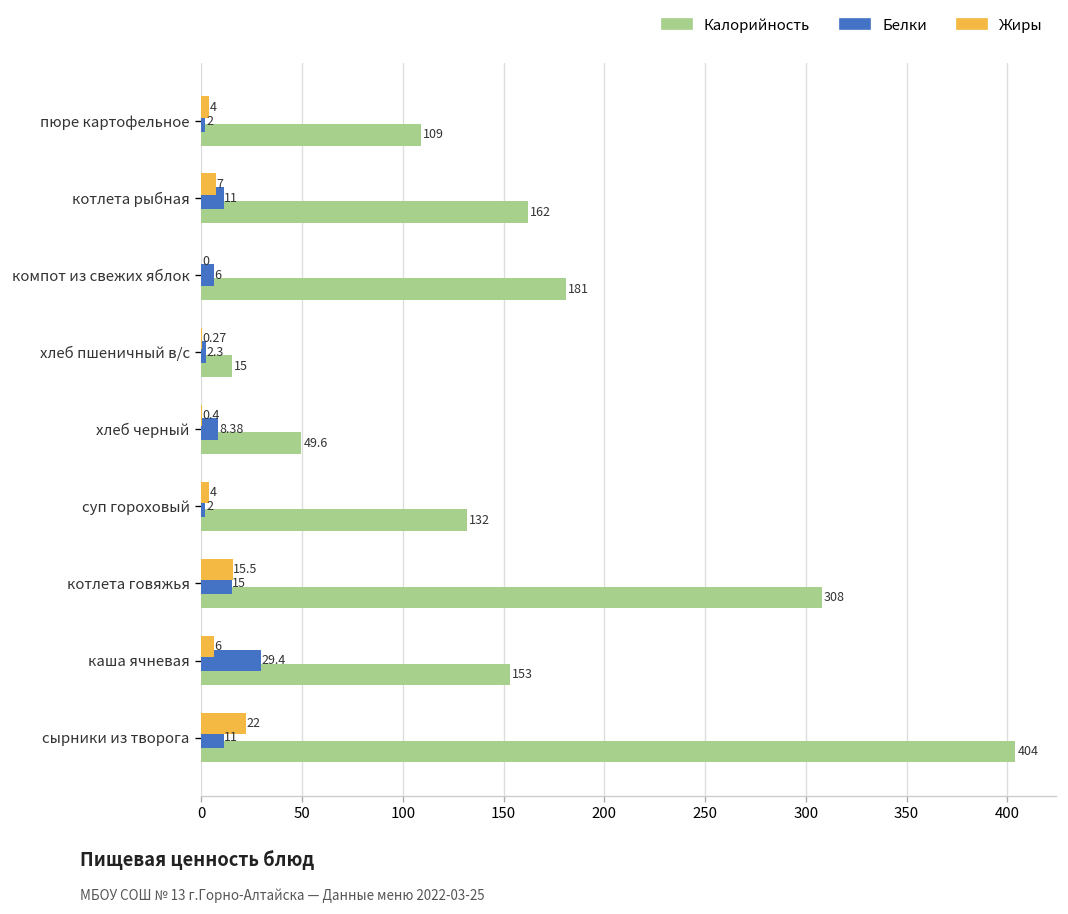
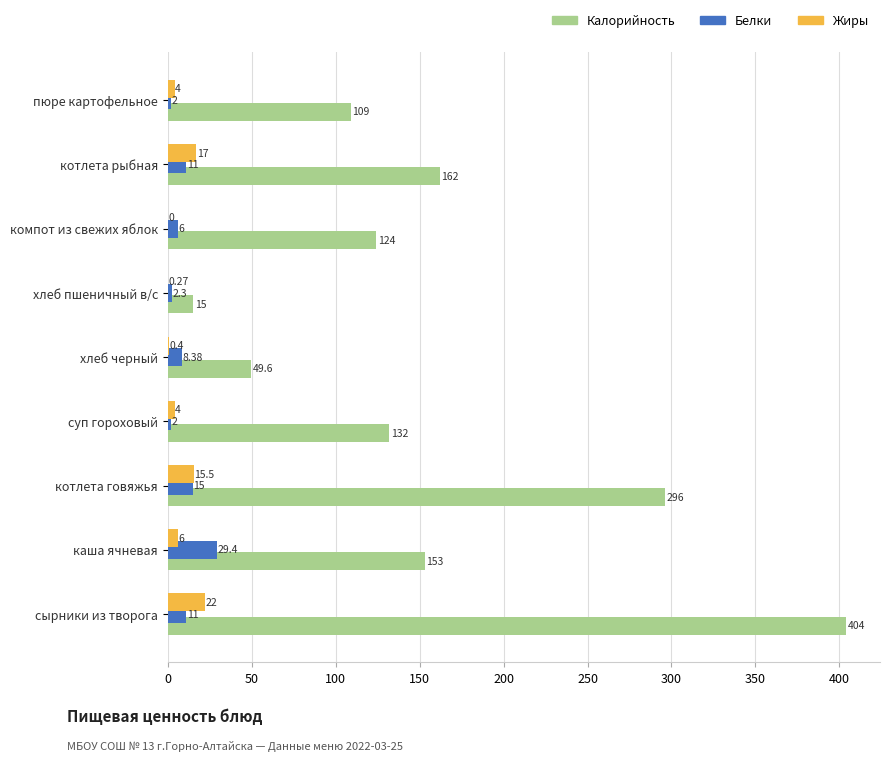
  {
    "Калорийность": {
      "пюре картофельное": 109,
      "котлета рыбная": 162,
-     "компот из свежих яблок": 181,
+     "компот из свежих яблок": 124,
      "хлеб пшеничный в/с": 15,
      "хлеб черный": 49.6,
      "суп гороховый": 132,
-     "котлета говяжья": 308,
+     "котлета говяжья": 296,
      "каша ячневая": 153,
      "сырники из творога": 404
    },
    "Белки": {
      "пюре картофельное": 2,
      "котлета рыбная": 11,
      "компот из свежих яблок": 6,
      "хлеб пшеничный в/с": 2.3,
      "хлеб черный": 8.38,
      "суп гороховый": 2,
      "котлета говяжья": 15,
      "каша ячневая": 29.4,
      "сырники из творога": 11
    },
    "Жиры": {
      "пюре картофельное": 4,
-     "котлета рыбная": 7,
+     "котлета рыбная": 17,
      "компот из свежих яблок": 0,
      "хлеб пшеничный в/с": 0.27,
      "хлеб черный": 0.4,
      "суп гороховый": 4,
      "котлета говяжья": 15.5,
      "каша ячневая": 6,
      "сырники из творога": 22
    }
  }
